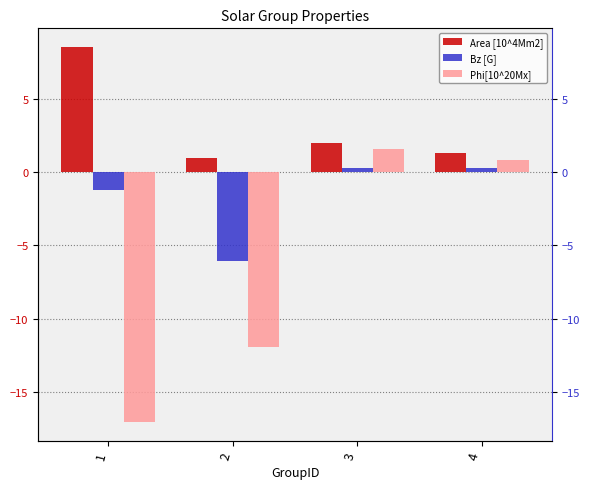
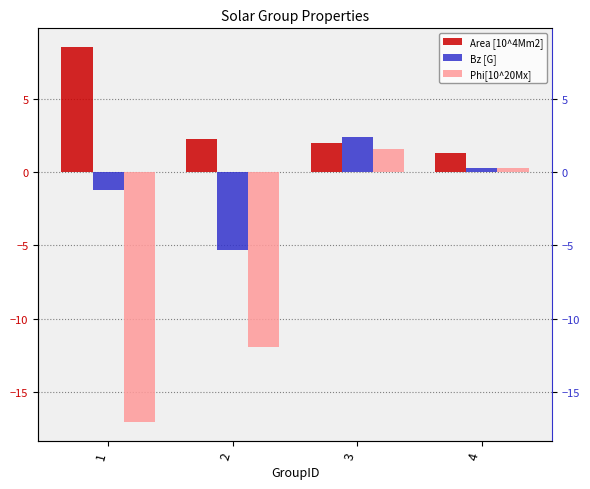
  {
    "Area [10^4Mm2]": {
      "1": 8.5,
-     "2": 0.9,
+     "2": 2.2,
      "3": 2.0,
      "4": 1.3
    },
    "Bz [G]": {
      "1": -1.2,
-     "2": -6.1,
-     "3": 0.3,
+     "2": -5.4,
+     "3": 2.4,
      "4": 0.3
    },
    "Phi[10^20Mx]": {
      "1": -17.1,
      "2": -11.9,
      "3": 1.6,
-     "4": 0.8
+     "4": 0.3
    }
  }
